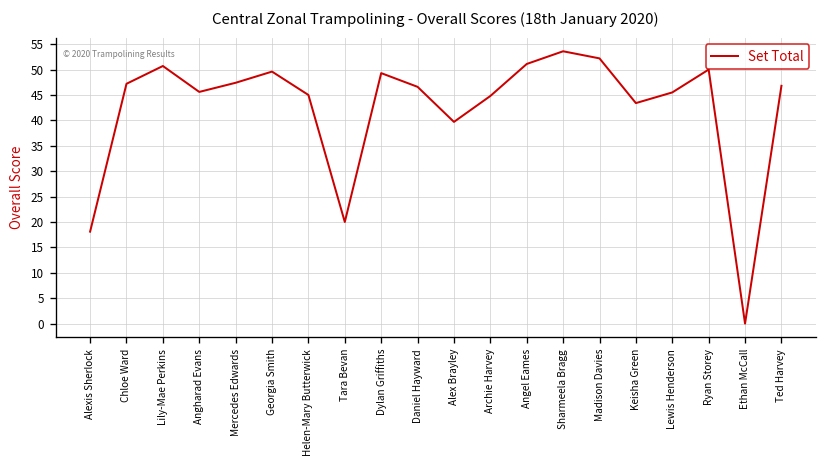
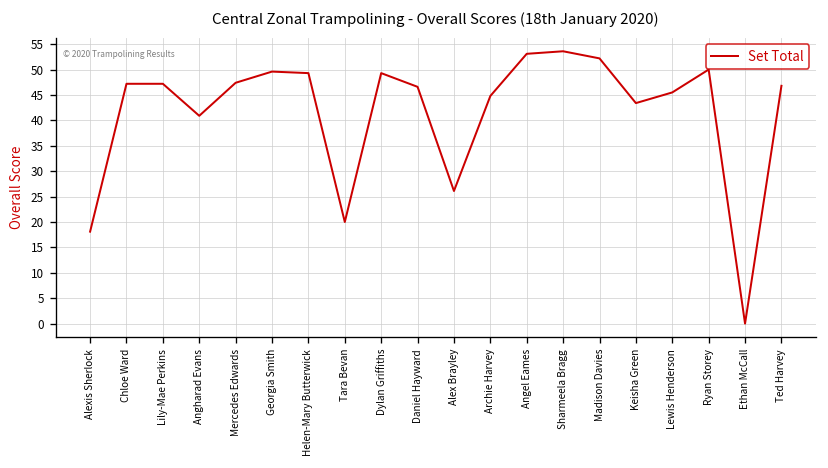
  {
    "Alexis Sherlock": 18,
-   "Lily-Mae Perkins": 51,
-   "Angharad Evans": 46,
+   "Lily-Mae Perkins": 47,
+   "Angharad Evans": 41,
    "Mercedes Edwards": 47,
    "Georgia Smith": 50,
-   "Helen-Mary Butterwick": 45,
+   "Helen-Mary Butterwick": 49,
    "Tara Bevan": 20,
    "Dylan Griffiths": 49,
    "Daniel Hayward": 47,
-   "Alex Brayley": 40,
+   "Alex Brayley": 26,
    "Archie Harvey": 45,
-   "Angel Eames": 51,
+   "Angel Eames": 53,
    "Sharmeela Bragg": 54,
    "Madison Davies": 52,
    "Keisha Green": 43,
    "Lewis Henderson": 46,
    "Ryan Storey": 50,
    "Ethan McCall": 0,
    "Ted Harvey": 47
  }
